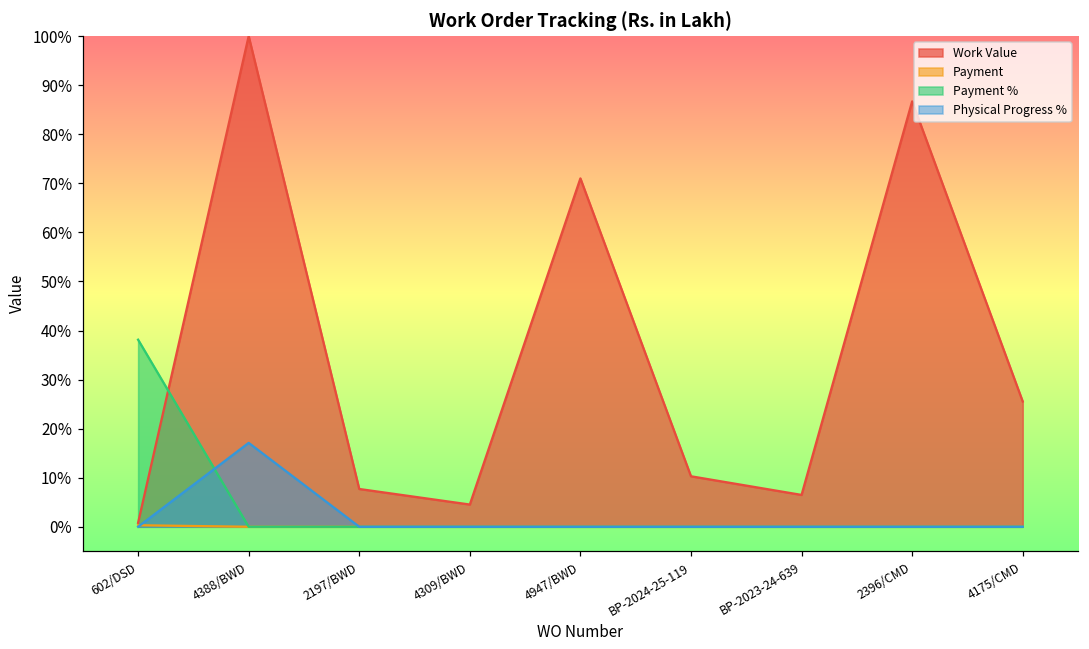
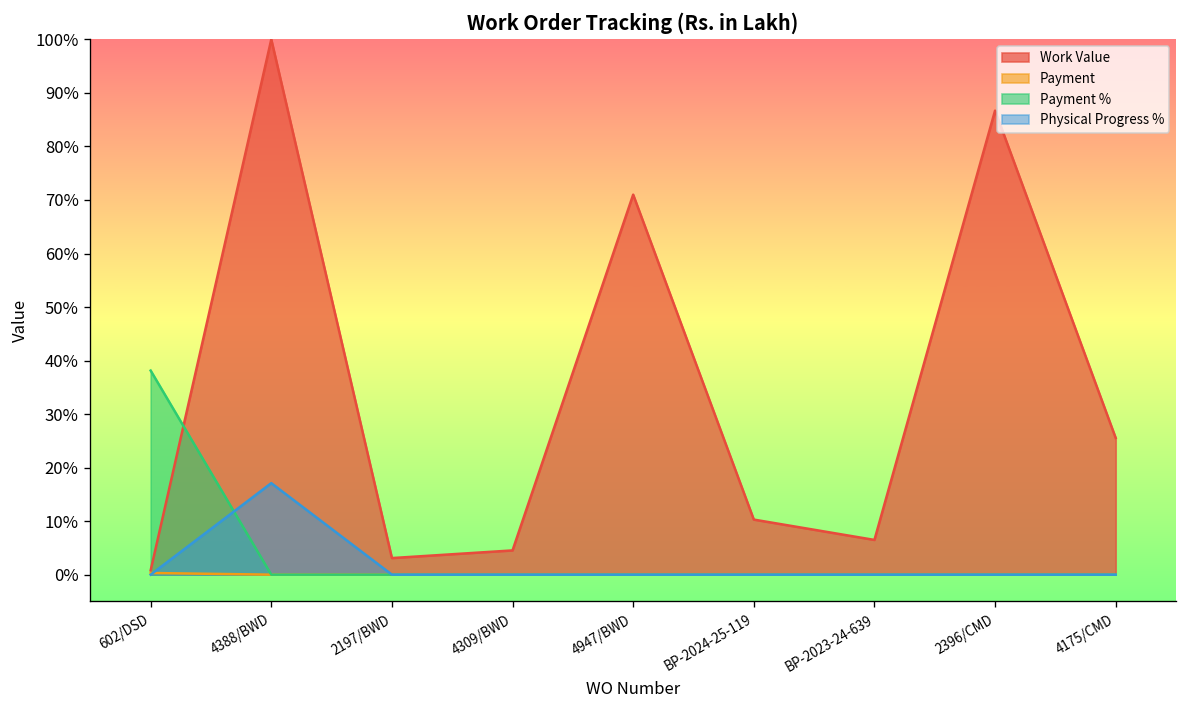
  {
    "Work Value": {
      "4388/BWD": "100%",
-     "2197/BWD": "8%",
+     "2197/BWD": "3%",
      "4309/BWD": "5%",
      "4947/BWD": "71%",
      "BP-2024-25-119": "10%",
      "BP-2023-24-639": "6%",
      "2396/CMD": "87%",
      "4175/CMD": "26%"
    },
    "Payment %": {
      "602/DSD": "38%"
    },
    "Physical Progress %": {
      "4388/BWD": "17%"
    }
  }
